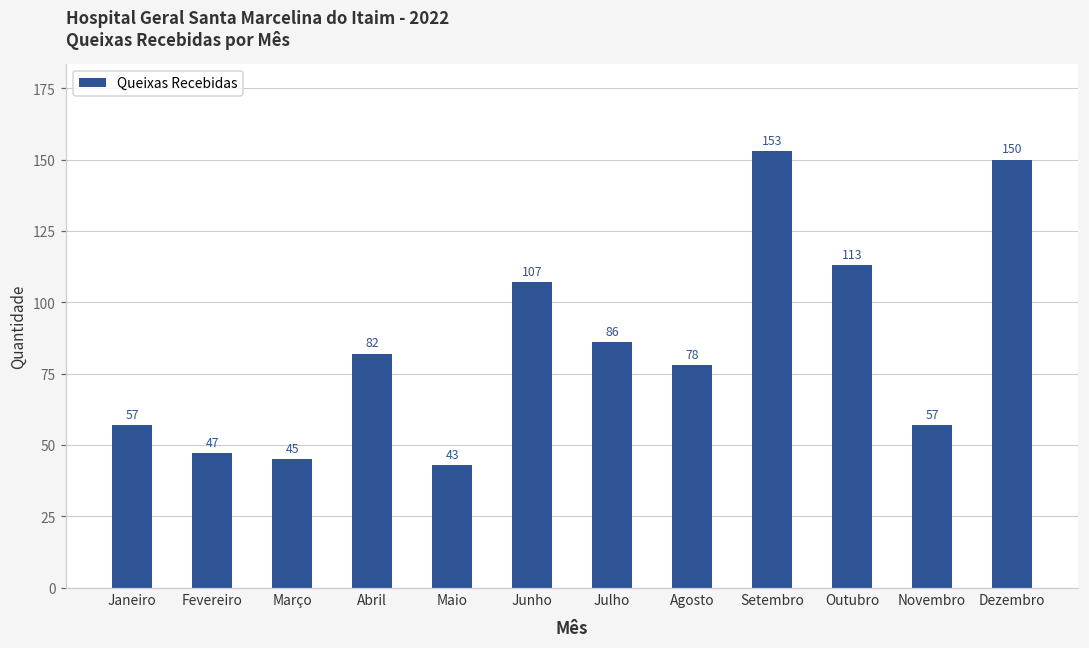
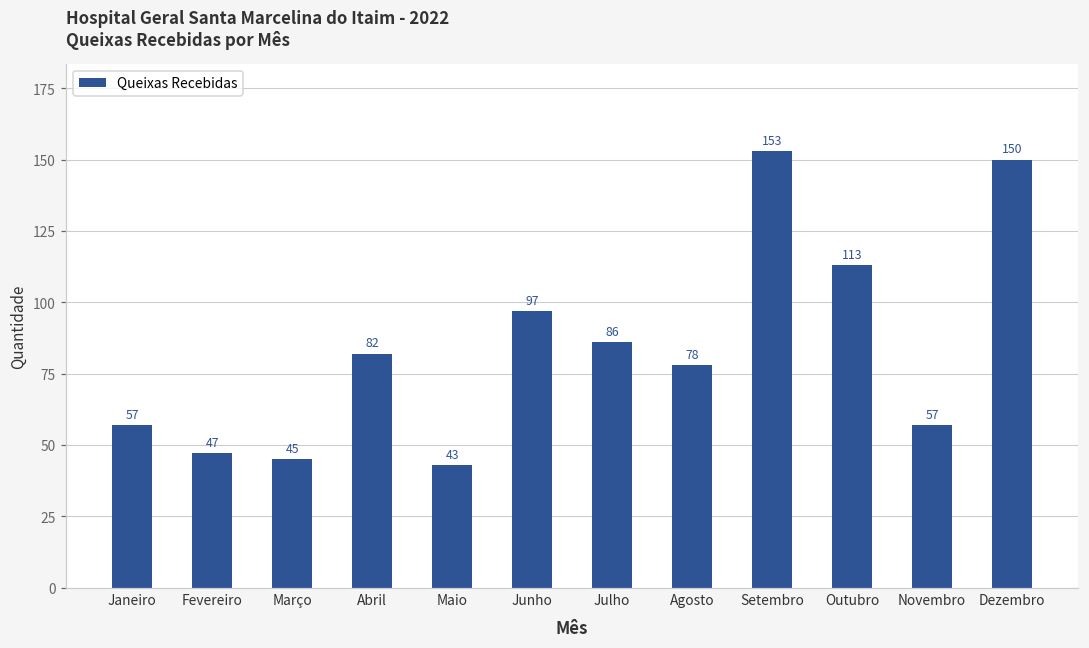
  {
    "Janeiro": 57,
    "Fevereiro": 47,
    "Março": 45,
    "Abril": 82,
    "Maio": 43,
-   "Junho": 107,
+   "Junho": 97,
    "Julho": 86,
    "Agosto": 78,
    "Setembro": 153,
    "Outubro": 113,
    "Novembro": 57,
    "Dezembro": 150
  }
